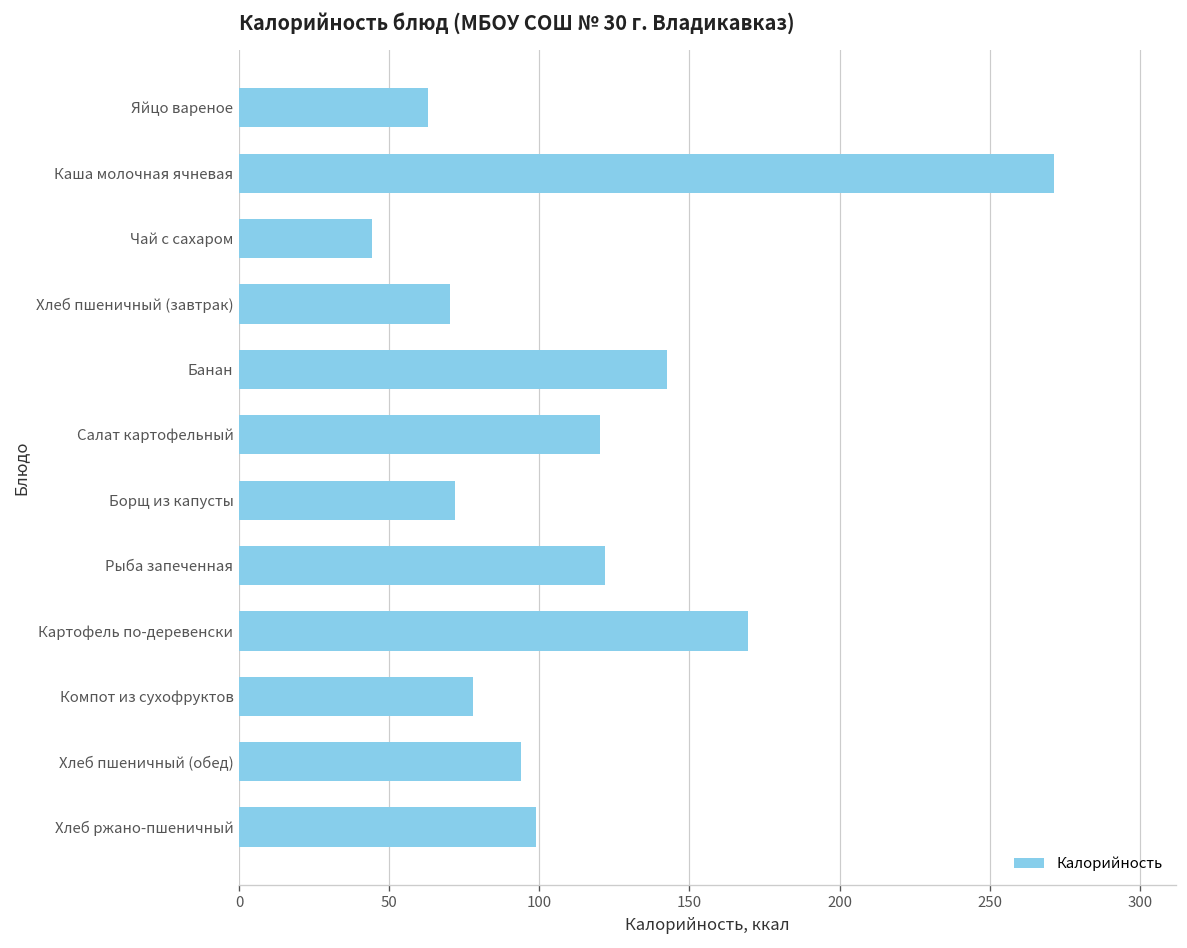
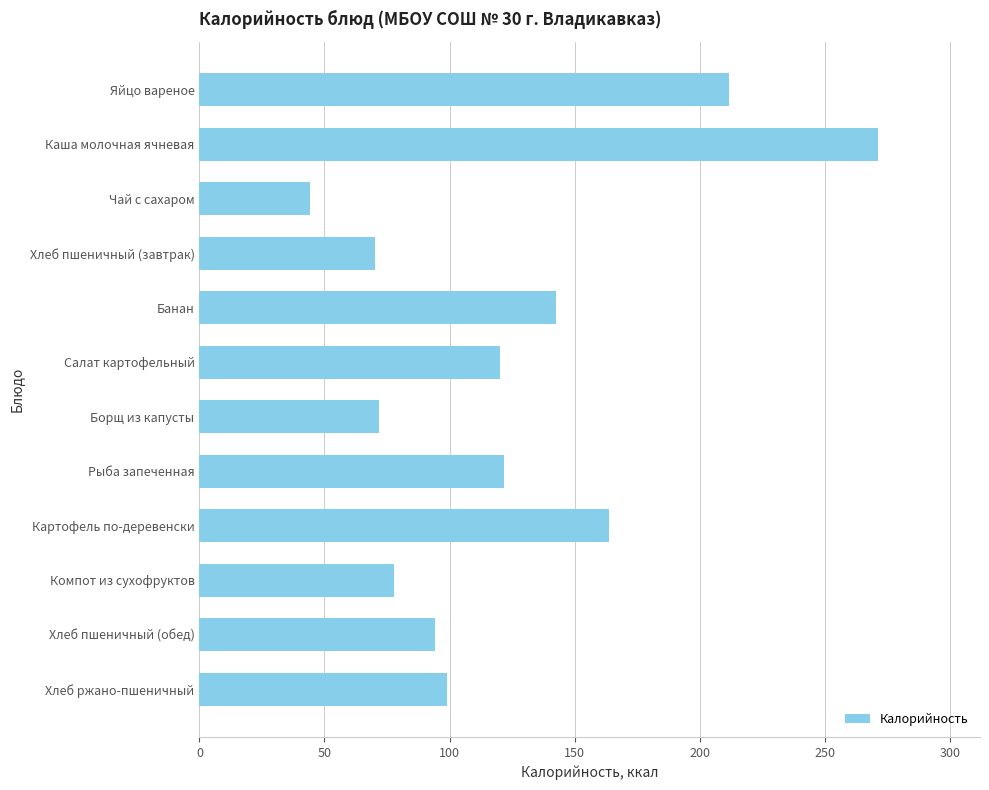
  {
-   "Яйцо вареное": 63,
+   "Яйцо вареное": 212,
    "Каша молочная ячневая": 271,
    "Чай с сахаром": 44,
    "Хлеб пшеничный (завтрак)": 70,
    "Банан": 143,
    "Салат картофельный": 120,
    "Борщ из капусты": 72,
    "Рыба запеченная": 122,
-   "Картофель по-деревенски": 170,
+   "Картофель по-деревенски": 164,
    "Компот из сухофруктов": 78,
    "Хлеб пшеничный (обед)": 94,
    "Хлеб ржано-пшеничный": 99
  }
